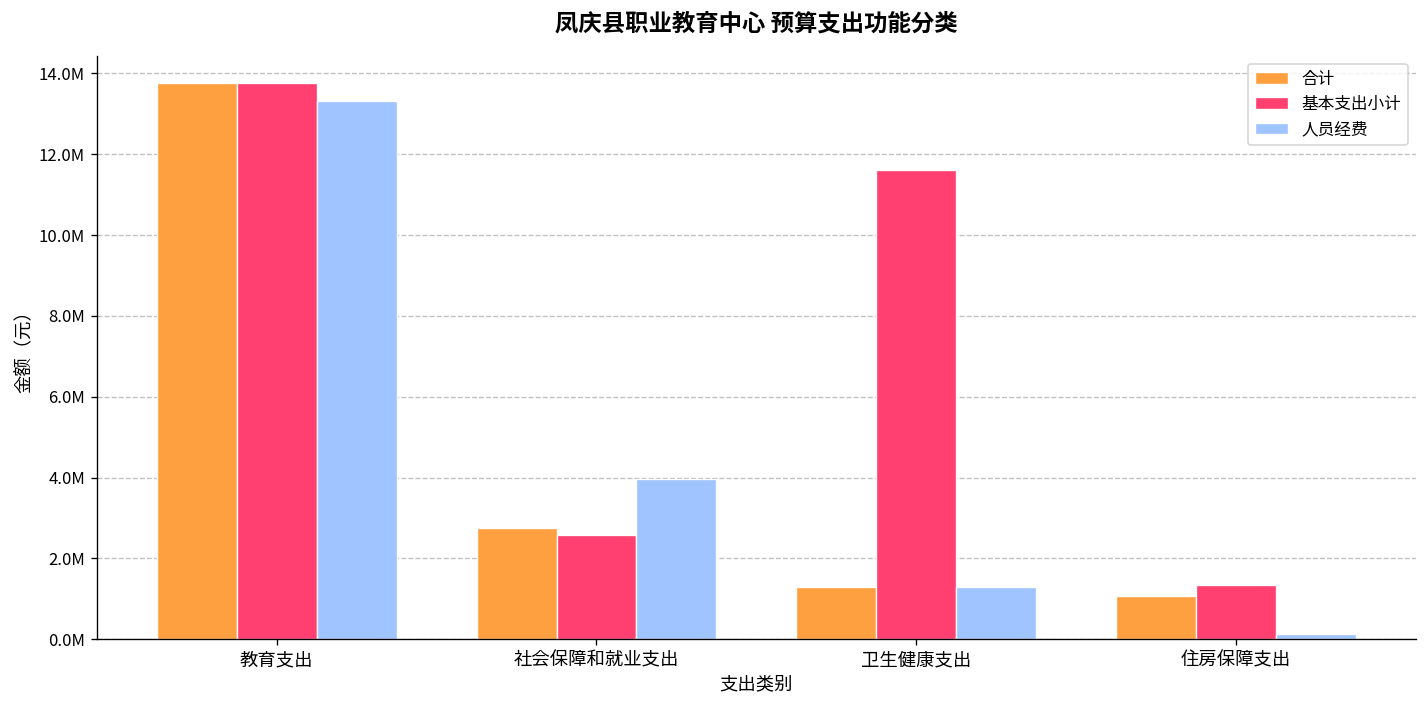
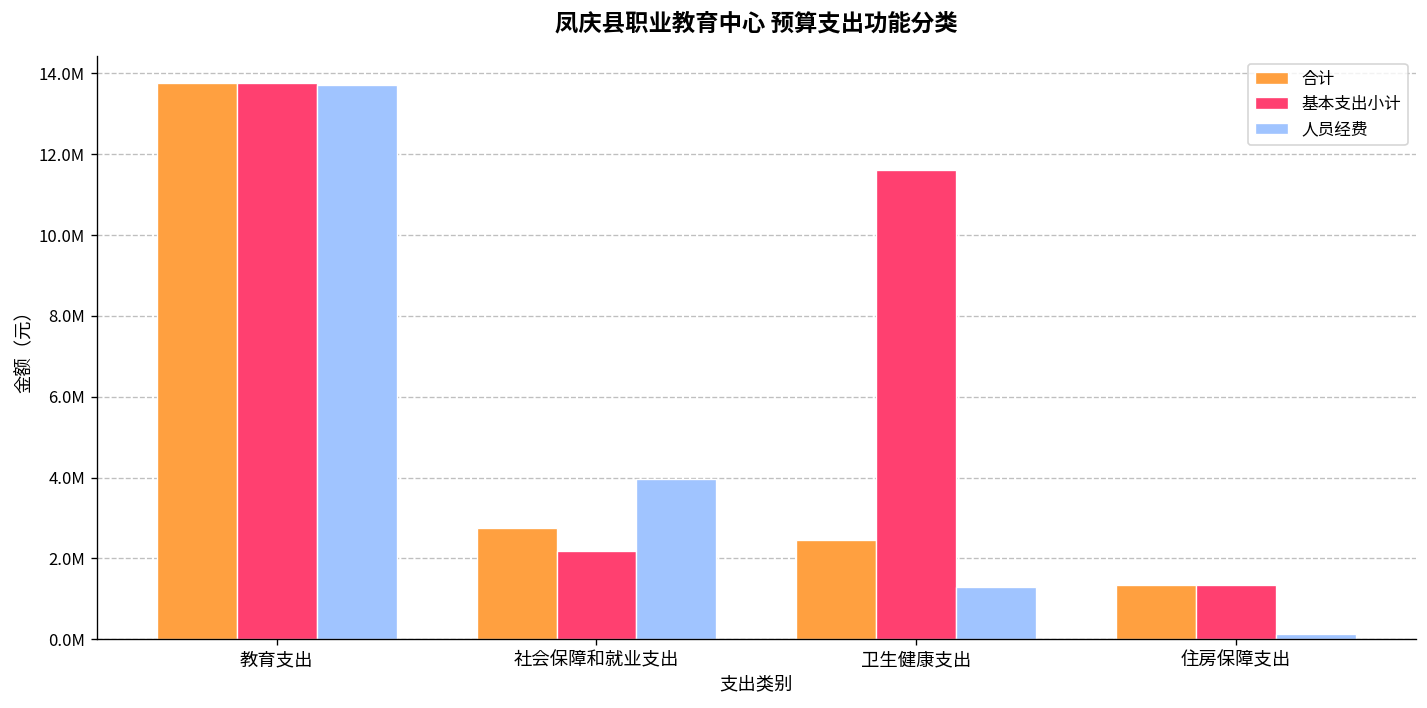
  {
    "合计": {
      "教育支出": 13800000,
      "社会保障和就业支出": 2800000,
-     "卫生健康支出": 1300000,
-     "住房保障支出": 1100000
+     "卫生健康支出": 2500000,
+     "住房保障支出": 1300000
    },
    "基本支出小计": {
      "教育支出": 13800000,
-     "社会保障和就业支出": 2600000,
+     "社会保障和就业支出": 2200000,
      "卫生健康支出": 11600000,
      "住房保障支出": 1300000
    },
    "人员经费": {
-     "教育支出": 13300000,
+     "教育支出": 13700000,
      "社会保障和就业支出": 4000000,
      "卫生健康支出": 1300000,
      "住房保障支出": 100000
    }
  }
